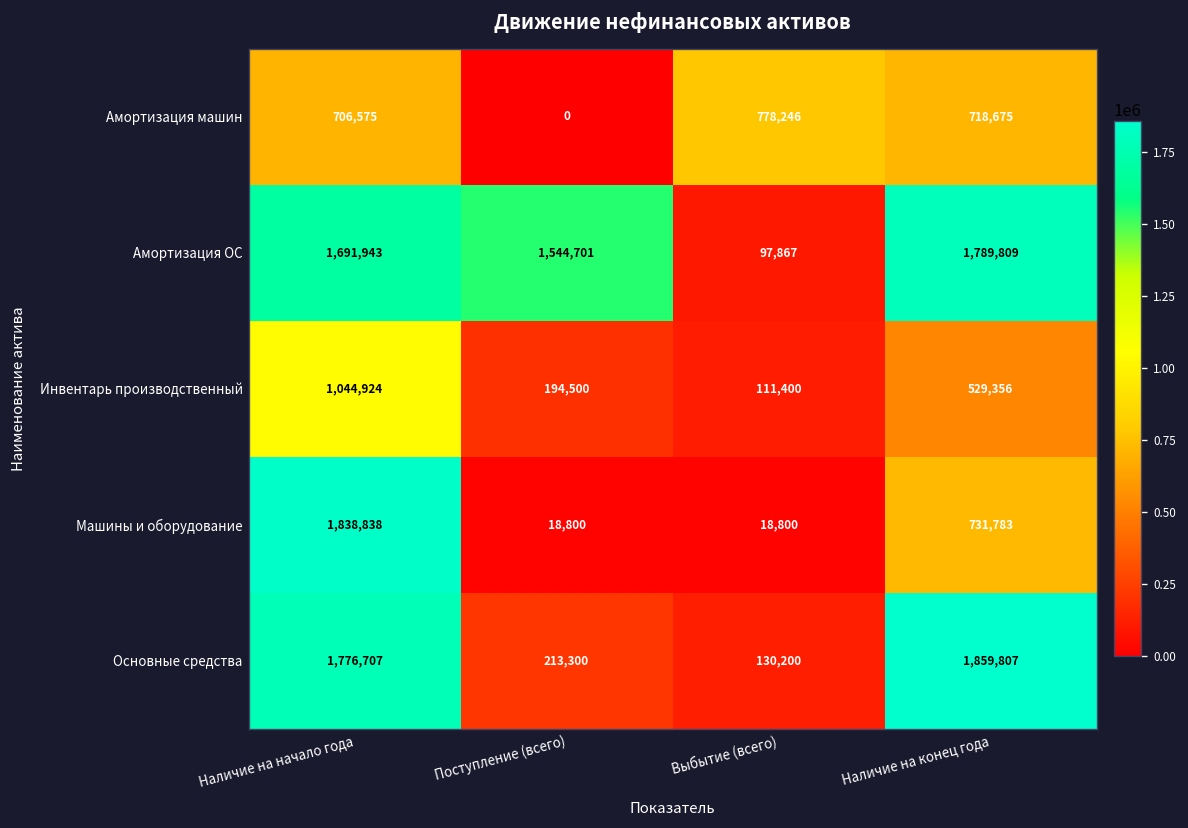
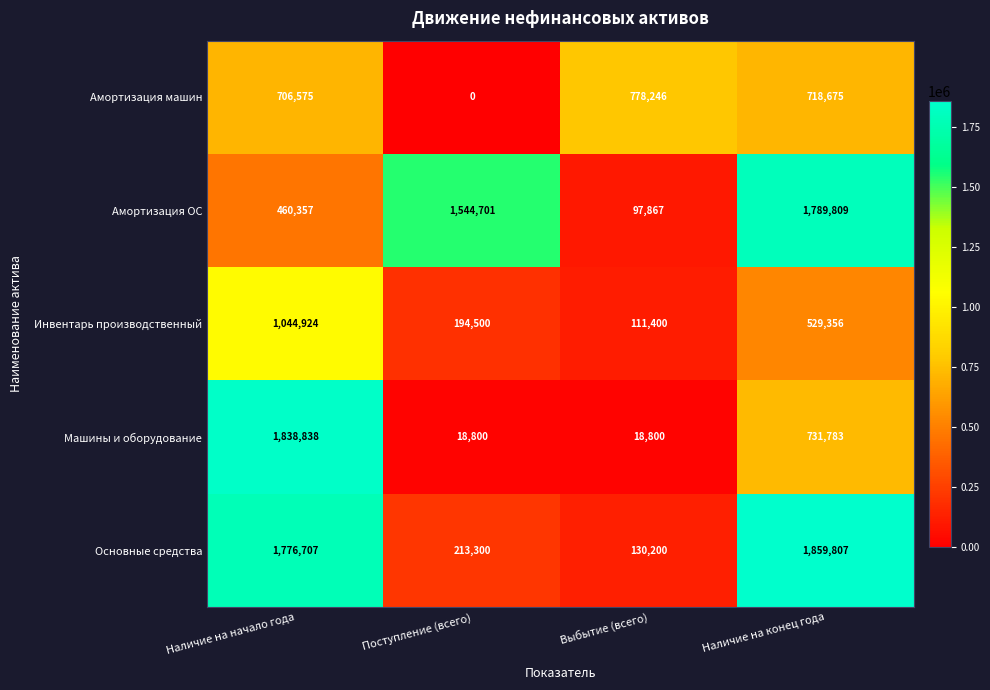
  {
    "Амортизация машин": {
      "Наличие на начало года": "706,575",
      "Поступление (всего)": "0",
      "Выбытие (всего)": "778,246",
      "Наличие на конец года": "718,675"
    },
    "Амортизация ОС": {
-     "Наличие на начало года": "1,691,943",
+     "Наличие на начало года": "460,357",
      "Поступление (всего)": "1,544,701",
      "Выбытие (всего)": "97,867",
      "Наличие на конец года": "1,789,809"
    },
    "Инвентарь производственный": {
      "Наличие на начало года": "1,044,924",
      "Поступление (всего)": "194,500",
      "Выбытие (всего)": "111,400",
      "Наличие на конец года": "529,356"
    },
    "Машины и оборудование": {
      "Наличие на начало года": "1,838,838",
      "Поступление (всего)": "18,800",
      "Выбытие (всего)": "18,800",
      "Наличие на конец года": "731,783"
    },
    "Основные средства": {
      "Наличие на начало года": "1,776,707",
      "Поступление (всего)": "213,300",
      "Выбытие (всего)": "130,200",
      "Наличие на конец года": "1,859,807"
    }
  }
